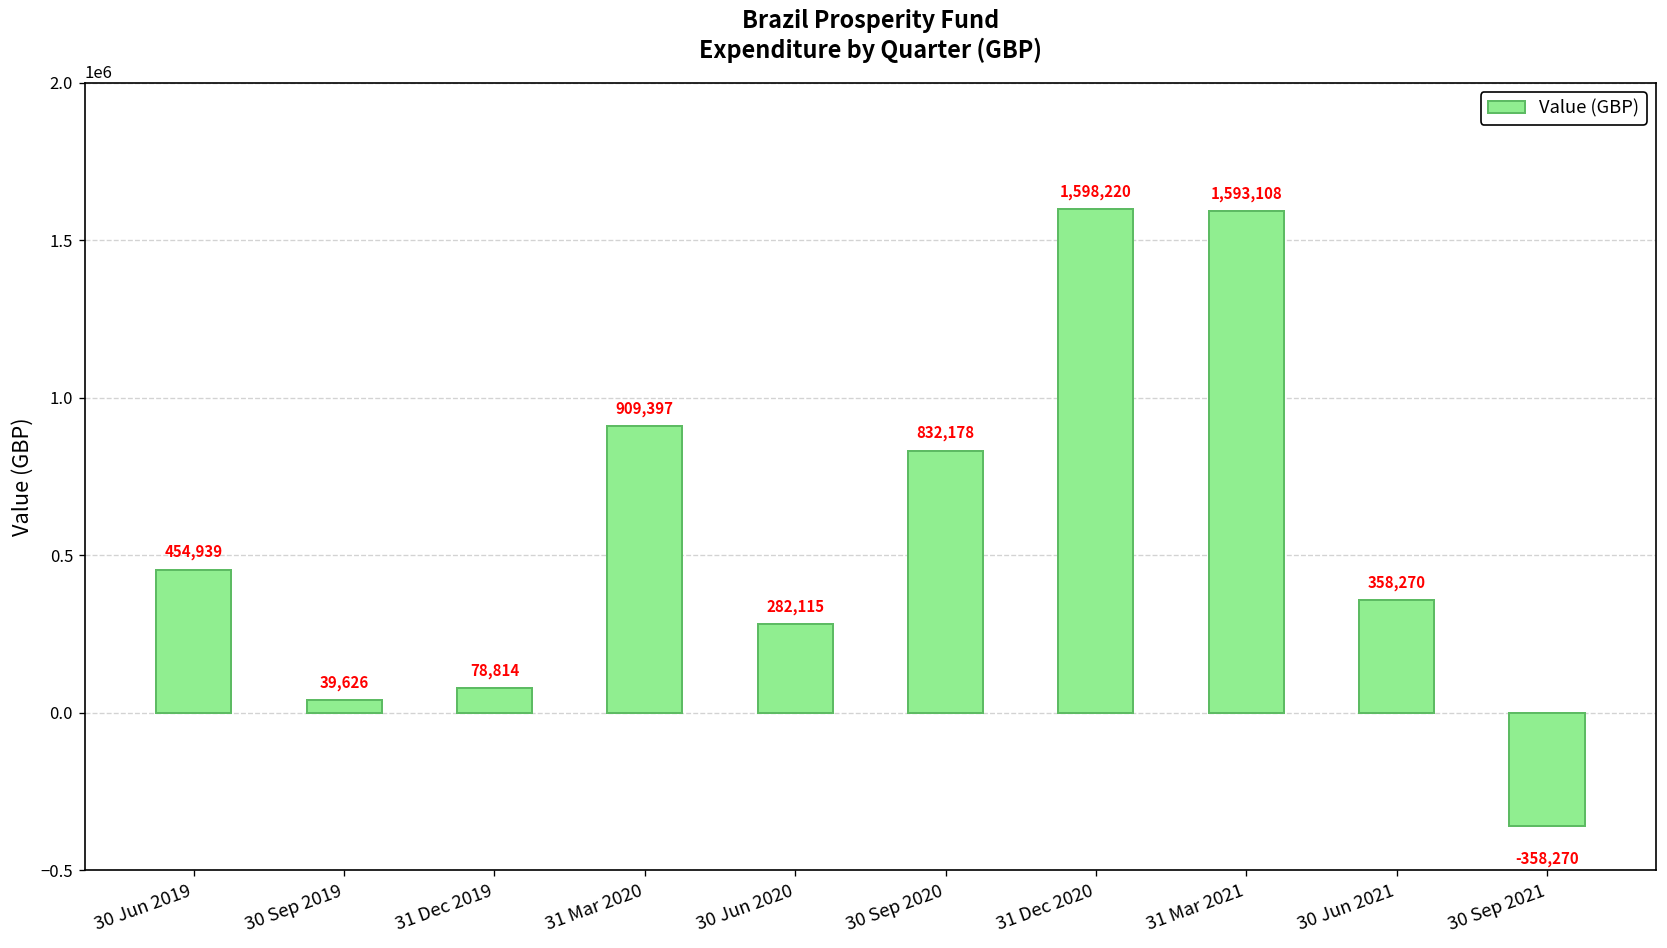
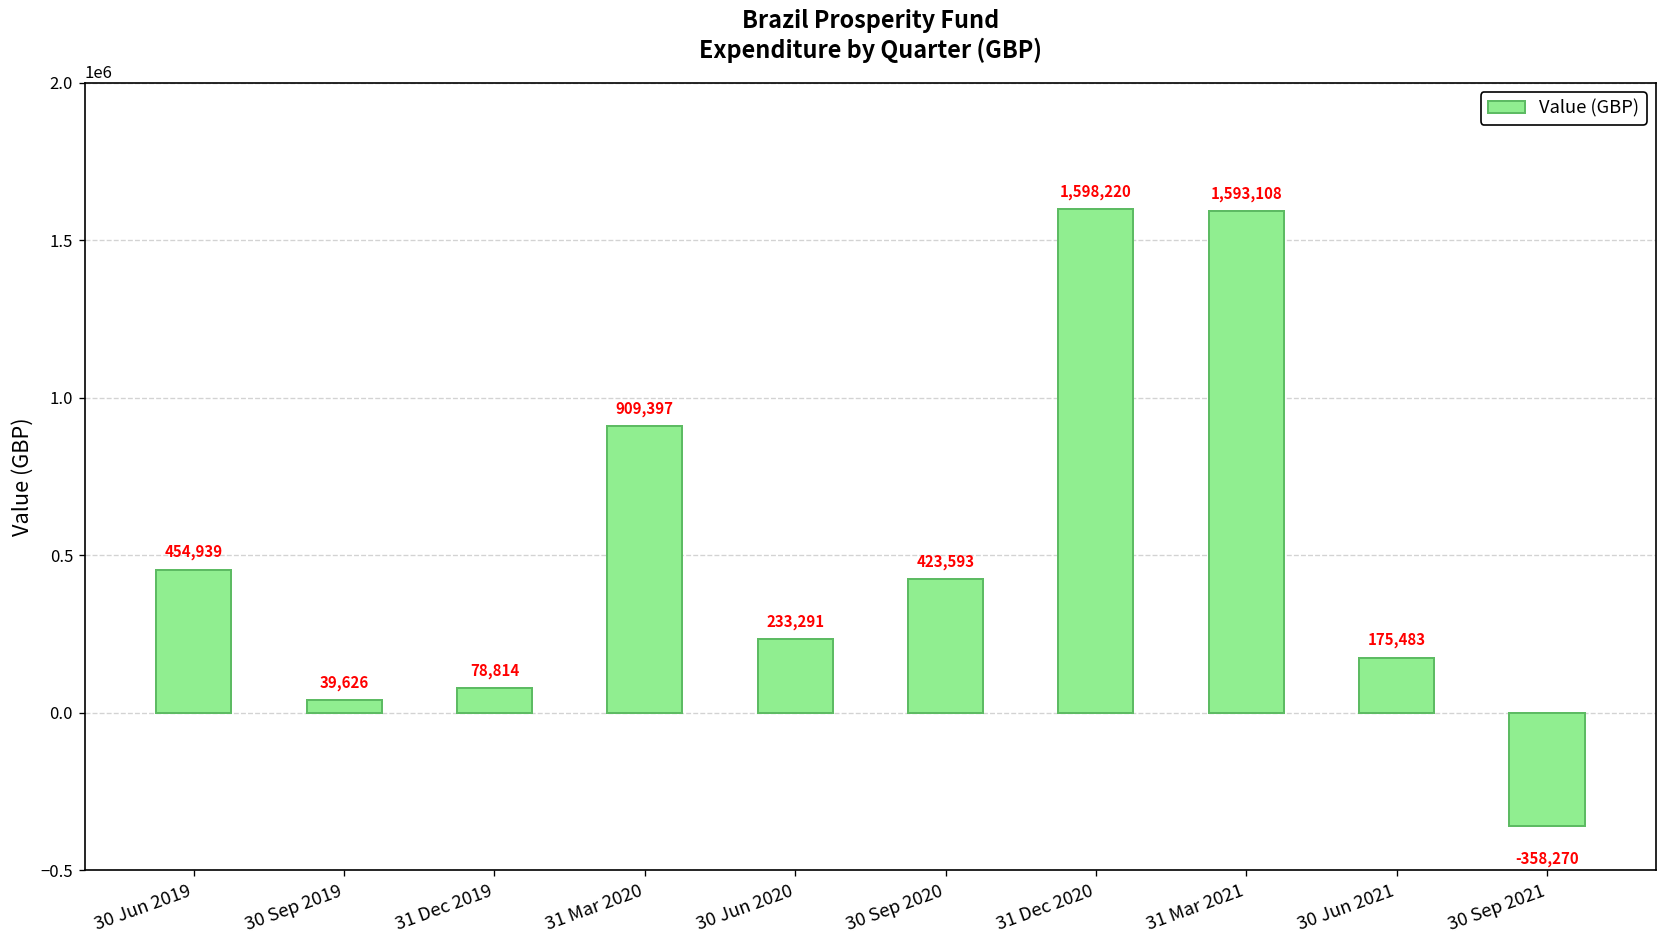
  {
    "30 Jun 2019": "454,939",
    "30 Sep 2019": "39,626",
    "31 Dec 2019": "78,814",
    "31 Mar 2020": "909,397",
-   "30 Jun 2020": "282,115",
-   "30 Sep 2020": "832,178",
+   "30 Jun 2020": "233,291",
+   "30 Sep 2020": "423,593",
    "31 Dec 2020": "1,598,220",
    "31 Mar 2021": "1,593,108",
-   "30 Jun 2021": "358,270",
+   "30 Jun 2021": "175,483",
    "30 Sep 2021": "-358,270"
  }
